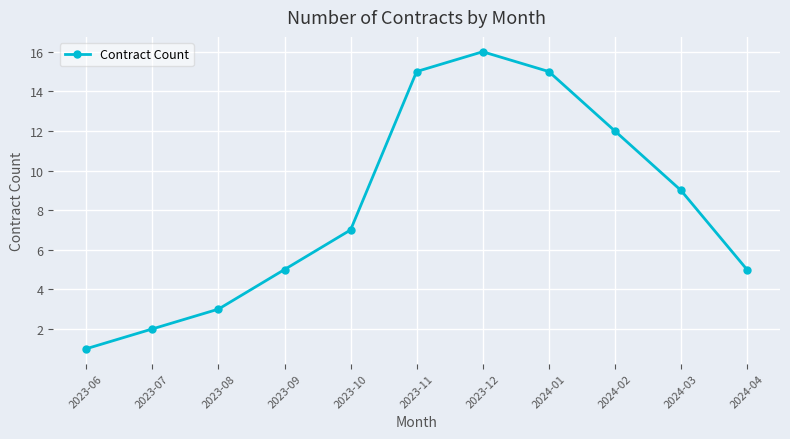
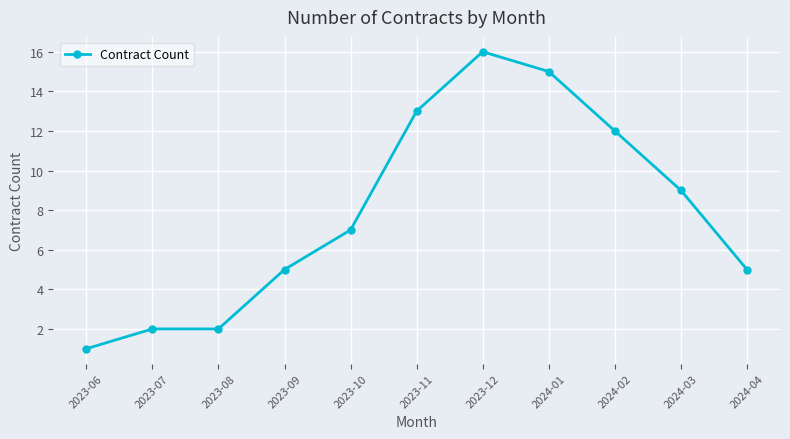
  {
    "2023-06": 1,
    "2023-07": 2,
-   "2023-08": 3,
+   "2023-08": 2,
    "2023-09": 5,
    "2023-10": 7,
-   "2023-11": 15,
+   "2023-11": 13,
    "2023-12": 16,
    "2024-01": 15,
    "2024-02": 12,
    "2024-03": 9,
    "2024-04": 5
  }
